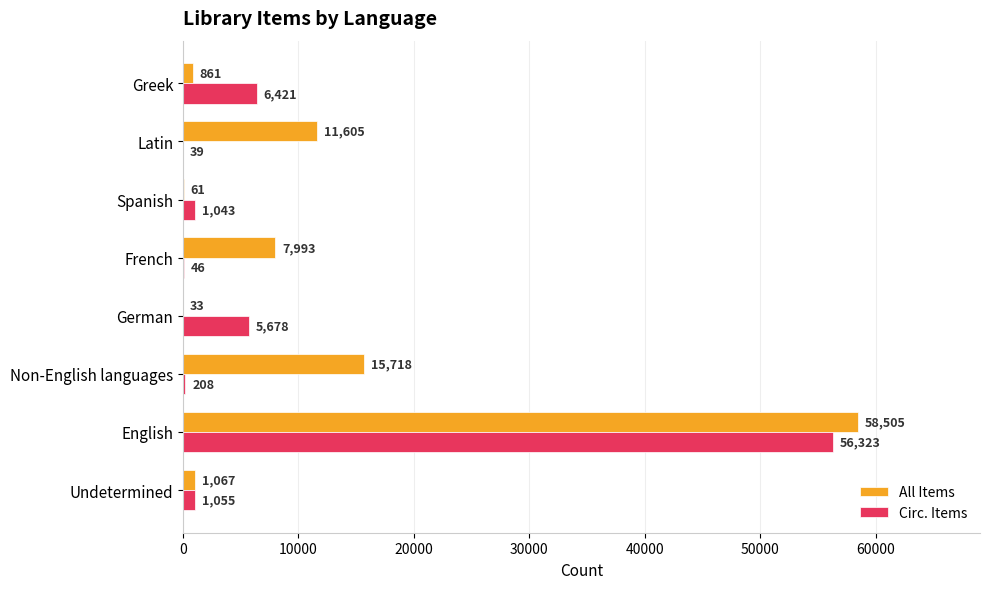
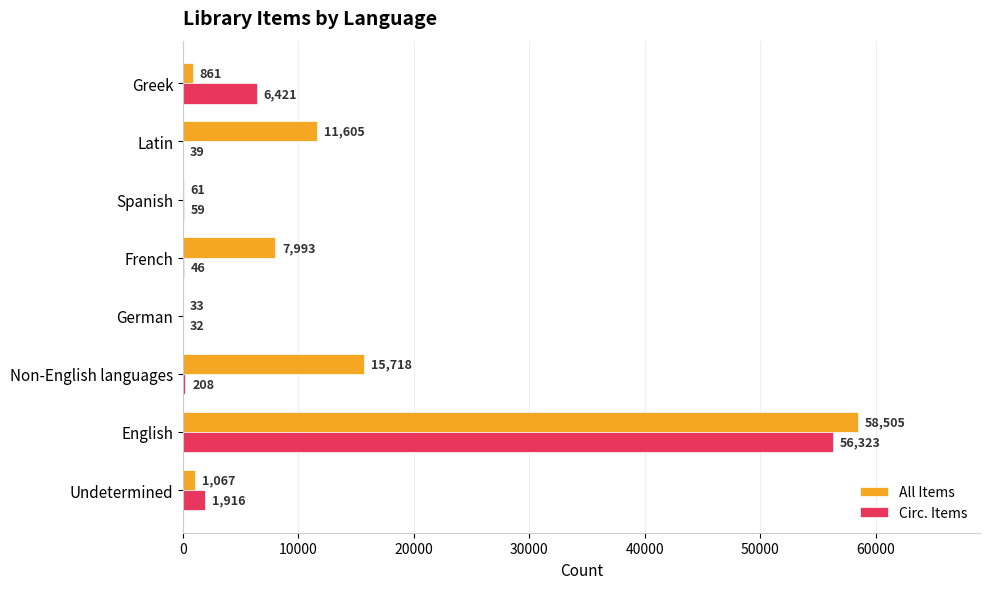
  {
    "All Items": {
      "Greek": "861",
      "Latin": "11,605",
      "Spanish": "61",
      "French": "7,993",
      "German": "33",
      "Non-English languages": "15,718",
      "English": "58,505",
      "Undetermined": "1,067"
    },
    "Circ. Items": {
      "Greek": "6,421",
      "Latin": "39",
-     "Spanish": "1,043",
+     "Spanish": "59",
      "French": "46",
-     "German": "5,678",
+     "German": "32",
      "Non-English languages": "208",
      "English": "56,323",
-     "Undetermined": "1,055"
+     "Undetermined": "1,916"
    }
  }
